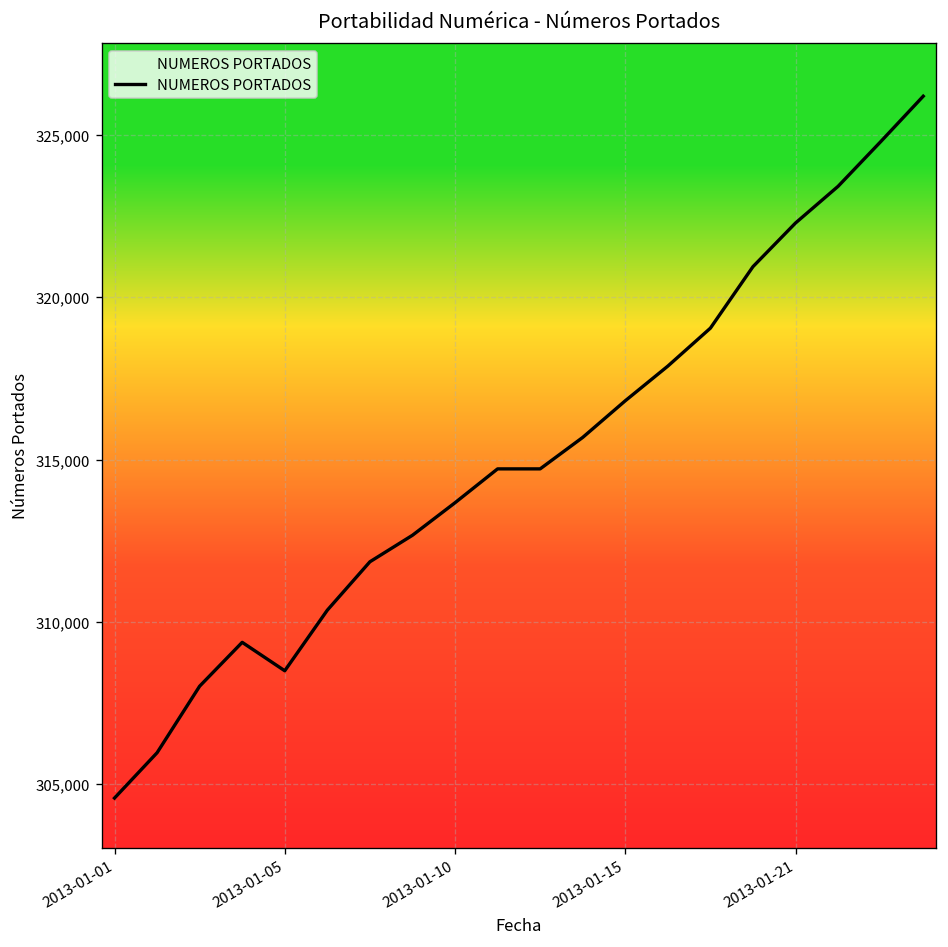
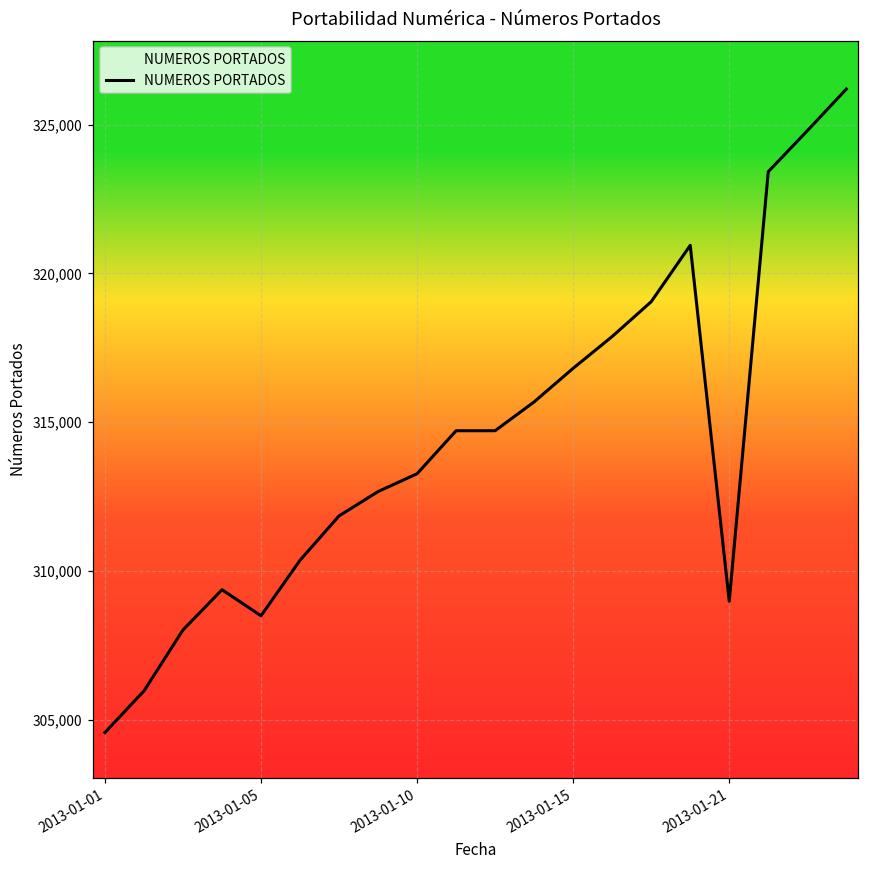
  {
    "2013-01-01": "304,600",
    "2013-01-05": "308,500",
-   "2013-01-10": "313,700",
+   "2013-01-10": "313,300",
    "2013-01-15": "316,800",
-   "2013-01-21": "322,300"
+   "2013-01-21": "309,000"
  }
